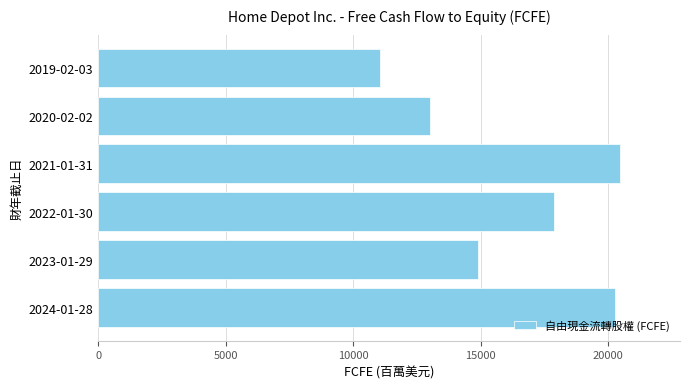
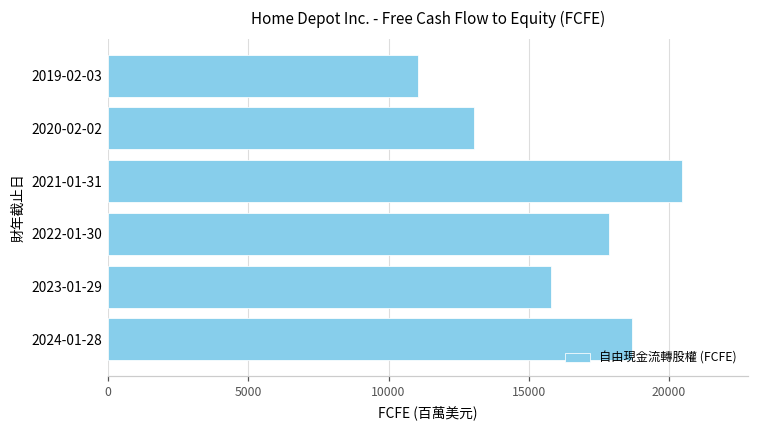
  {
    "2019-02-03": 11100,
    "2020-02-02": 13000,
    "2021-01-31": 20500,
    "2022-01-30": 17900,
-   "2023-01-29": 14900,
-   "2024-01-28": 20300
+   "2023-01-29": 15800,
+   "2024-01-28": 18700
  }
